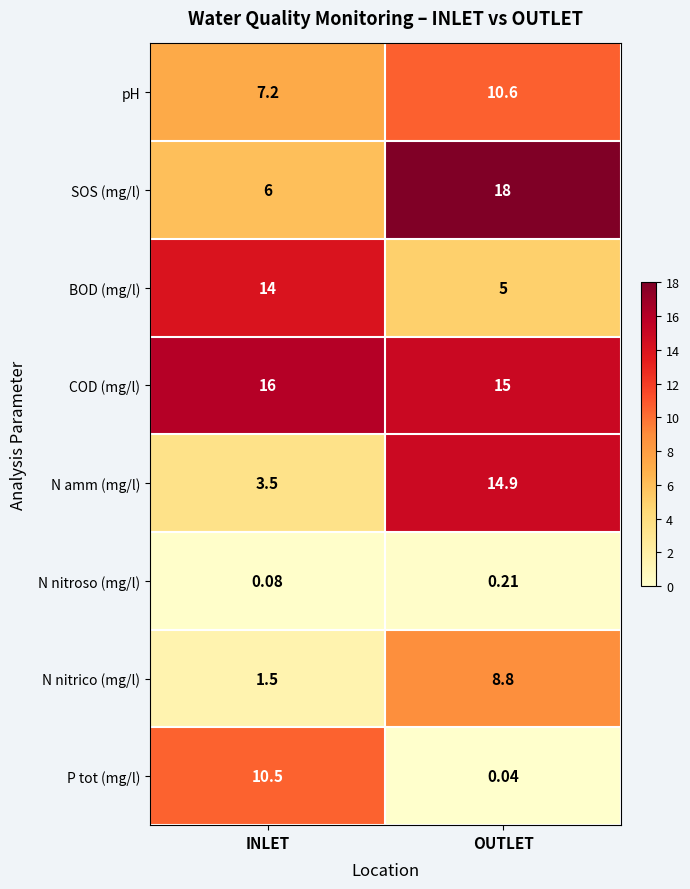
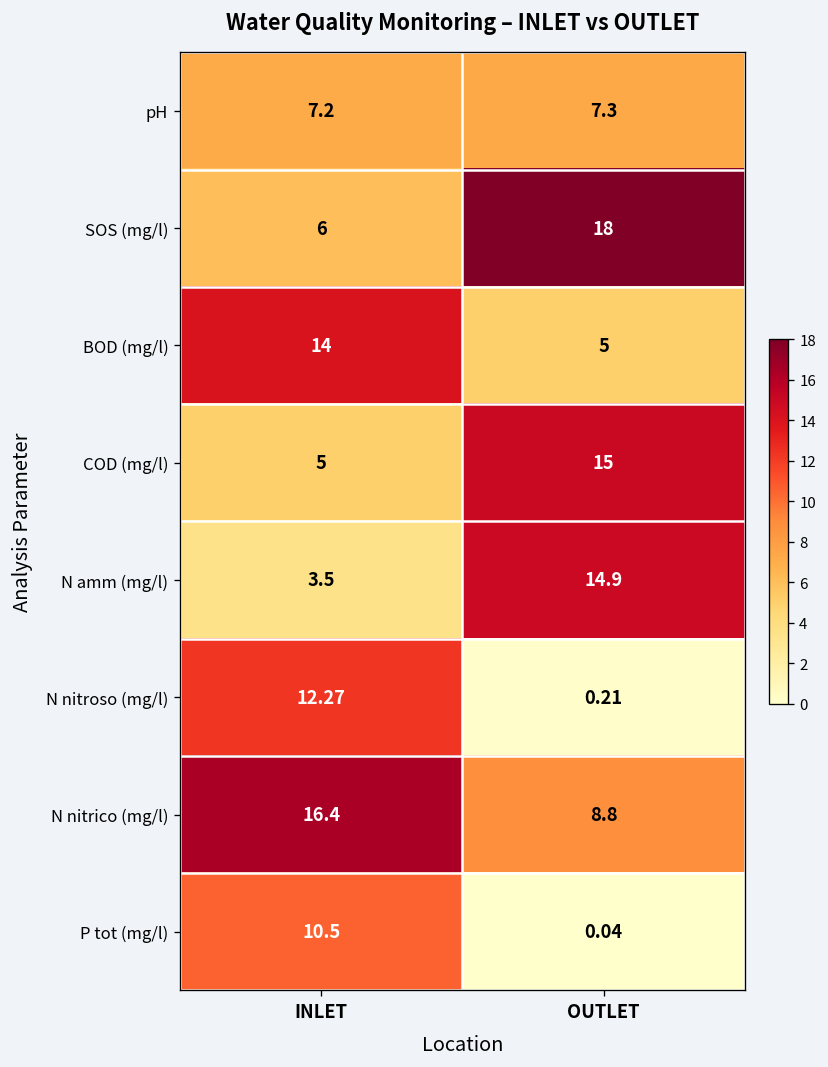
  {
    "pH": {
      "INLET": 7.2,
-     "OUTLET": 10.6
+     "OUTLET": 7.3
    },
    "SOS (mg/l)": {
      "INLET": 6,
      "OUTLET": 18
    },
    "BOD (mg/l)": {
      "INLET": 14,
      "OUTLET": 5
    },
    "COD (mg/l)": {
-     "INLET": 16,
+     "INLET": 5,
      "OUTLET": 15
    },
    "N amm (mg/l)": {
      "INLET": 3.5,
      "OUTLET": 14.9
    },
    "N nitroso (mg/l)": {
-     "INLET": 0.08,
+     "INLET": 12.27,
      "OUTLET": 0.21
    },
    "N nitrico (mg/l)": {
-     "INLET": 1.5,
+     "INLET": 16.4,
      "OUTLET": 8.8
    },
    "P tot (mg/l)": {
      "INLET": 10.5,
      "OUTLET": 0.04
    }
  }
